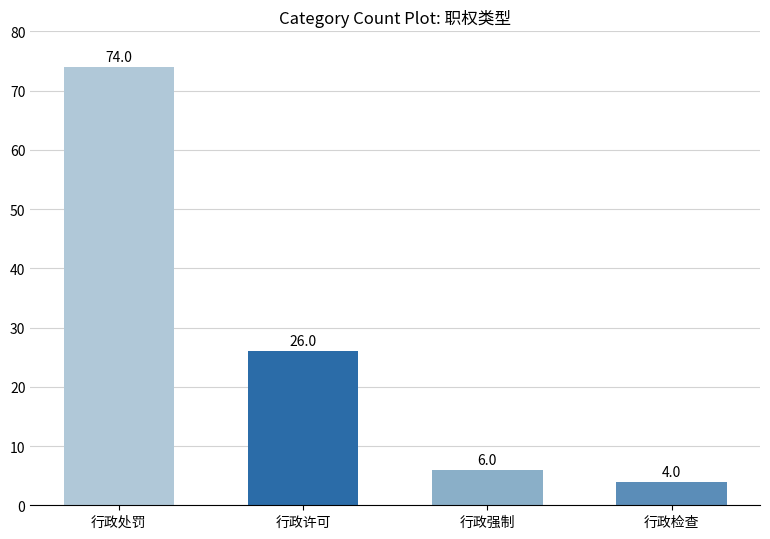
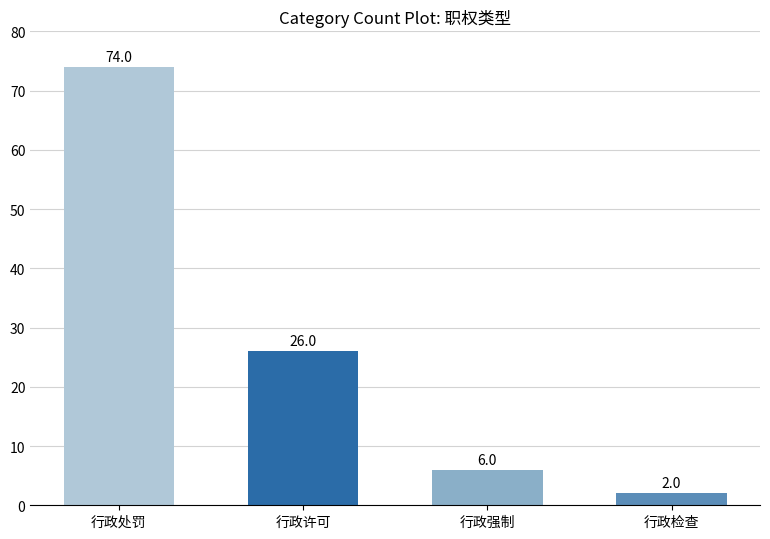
  {
    "行政处罚": 74.0,
    "行政许可": 26.0,
    "行政强制": 6.0,
-   "行政检查": 4.0
+   "行政检查": 2.0
  }
